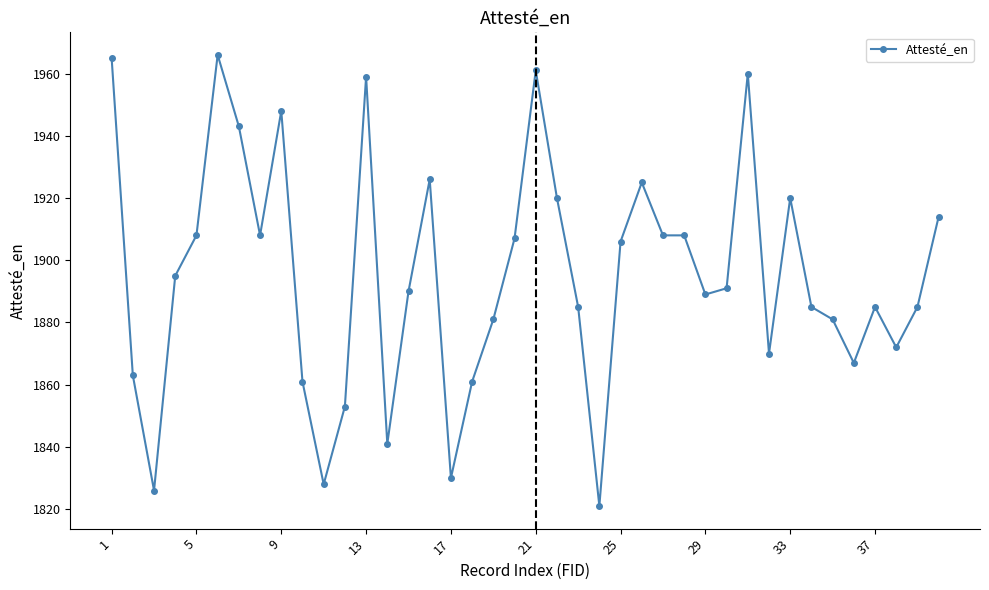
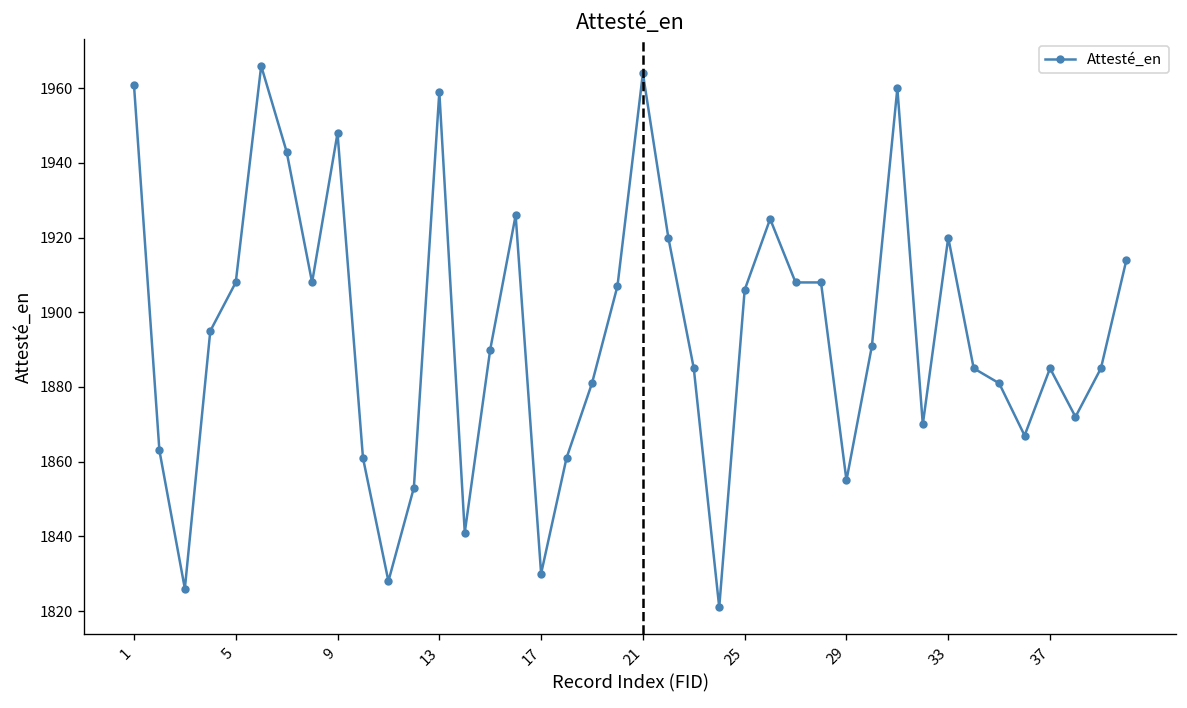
  {
-   "1": 1965,
+   "1": 1961,
    "5": 1908,
    "9": 1948,
    "13": 1959,
    "17": 1830,
-   "21": 1961,
+   "21": 1964,
    "25": 1906,
-   "29": 1889,
+   "29": 1855,
    "33": 1920,
    "37": 1885
  }
